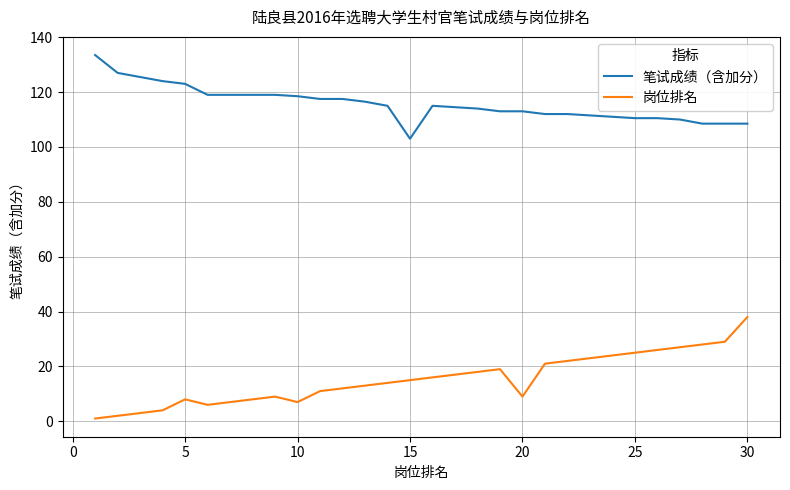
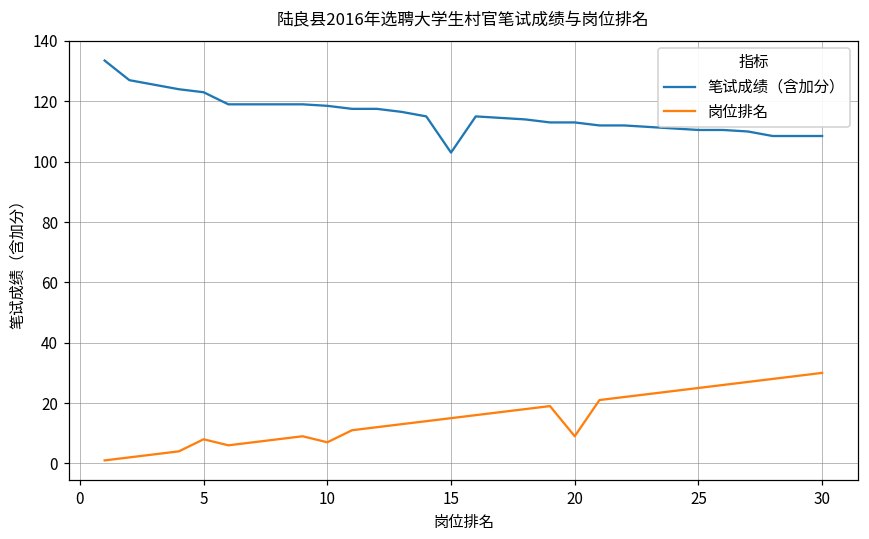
  {
    "笔试成绩（含加分）": {
      "5": 123,
      "10": 119,
      "15": 103,
      "20": 113,
      "25": 111,
      "30": 109
    },
    "岗位排名": {
      "5": 8,
      "10": 7,
      "15": 15,
      "20": 9,
      "25": 25,
-     "30": 38
+     "30": 30
    }
  }
